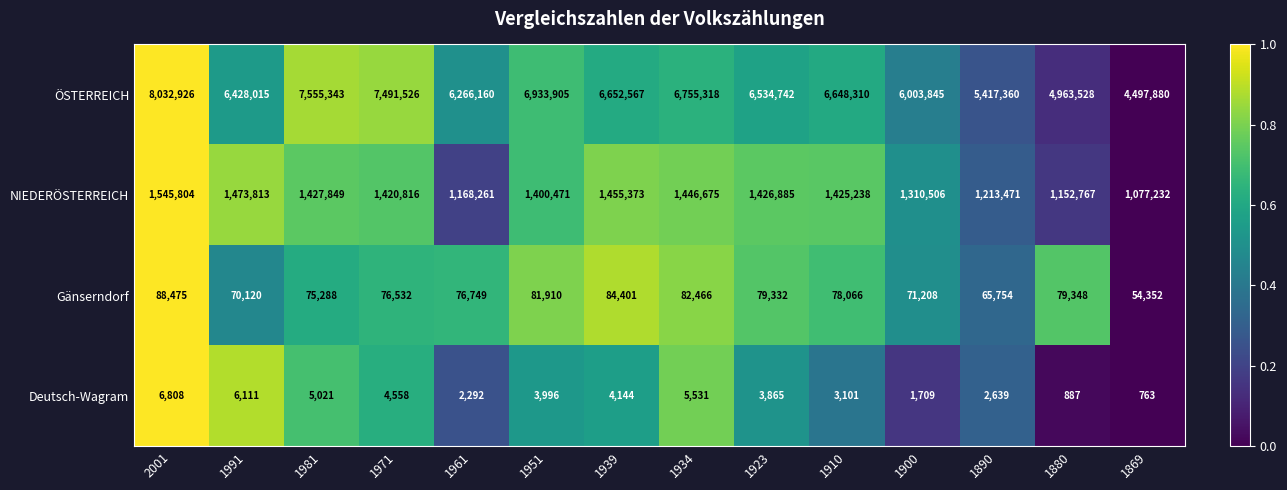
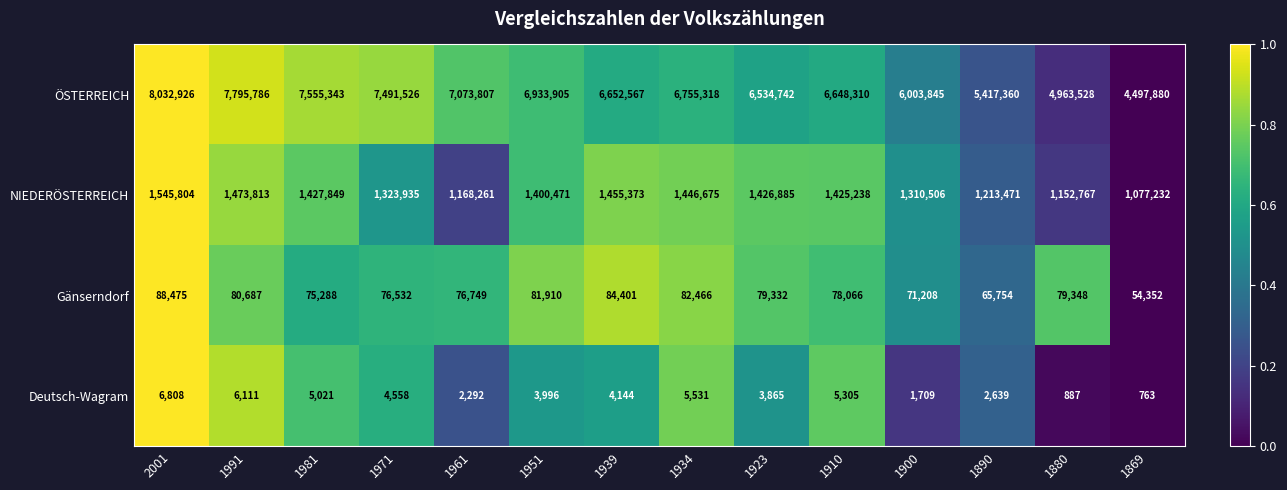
  {
    "ÖSTERREICH": {
      "2001": "8,032,926",
-     "1991": "6,428,015",
+     "1991": "7,795,786",
      "1981": "7,555,343",
      "1971": "7,491,526",
-     "1961": "6,266,160",
+     "1961": "7,073,807",
      "1951": "6,933,905",
      "1939": "6,652,567",
      "1934": "6,755,318",
      "1923": "6,534,742",
      "1910": "6,648,310",
      "1900": "6,003,845",
      "1890": "5,417,360",
      "1880": "4,963,528",
      "1869": "4,497,880"
    },
    "NIEDERÖSTERREICH": {
      "2001": "1,545,804",
      "1991": "1,473,813",
      "1981": "1,427,849",
-     "1971": "1,420,816",
+     "1971": "1,323,935",
      "1961": "1,168,261",
      "1951": "1,400,471",
      "1939": "1,455,373",
      "1934": "1,446,675",
      "1923": "1,426,885",
      "1910": "1,425,238",
      "1900": "1,310,506",
      "1890": "1,213,471",
      "1880": "1,152,767",
      "1869": "1,077,232"
    },
    "Gänserndorf": {
      "2001": "88,475",
-     "1991": "70,120",
+     "1991": "80,687",
      "1981": "75,288",
      "1971": "76,532",
      "1961": "76,749",
      "1951": "81,910",
      "1939": "84,401",
      "1934": "82,466",
      "1923": "79,332",
      "1910": "78,066",
      "1900": "71,208",
      "1890": "65,754",
      "1880": "79,348",
      "1869": "54,352"
    },
    "Deutsch-Wagram": {
      "2001": "6,808",
      "1991": "6,111",
      "1981": "5,021",
      "1971": "4,558",
      "1961": "2,292",
      "1951": "3,996",
      "1939": "4,144",
      "1934": "5,531",
      "1923": "3,865",
-     "1910": "3,101",
+     "1910": "5,305",
      "1900": "1,709",
      "1890": "2,639",
      "1880": "887",
      "1869": "763"
    }
  }
